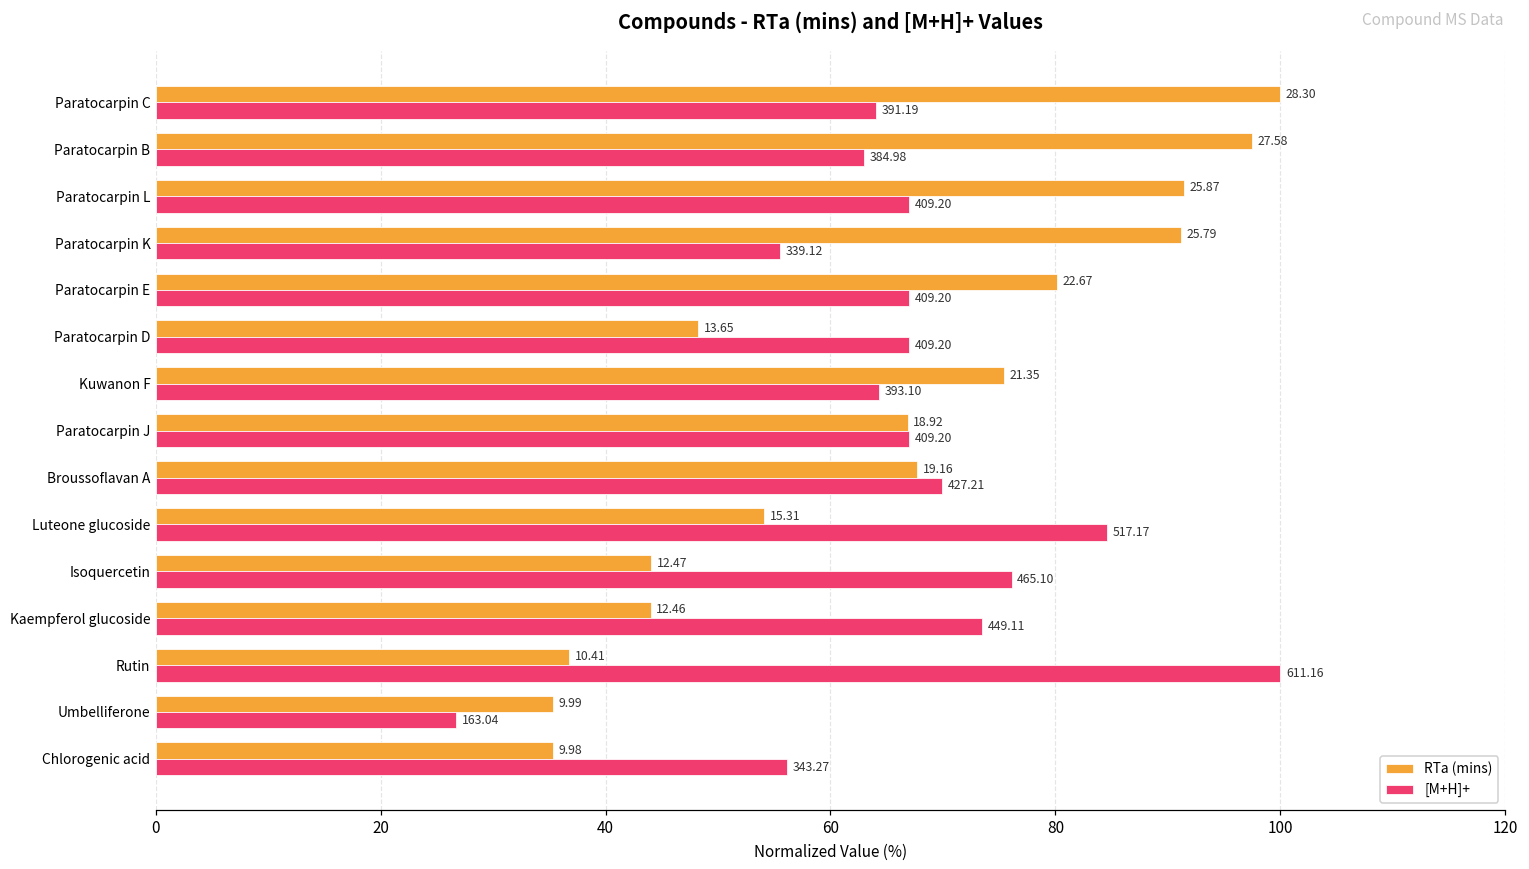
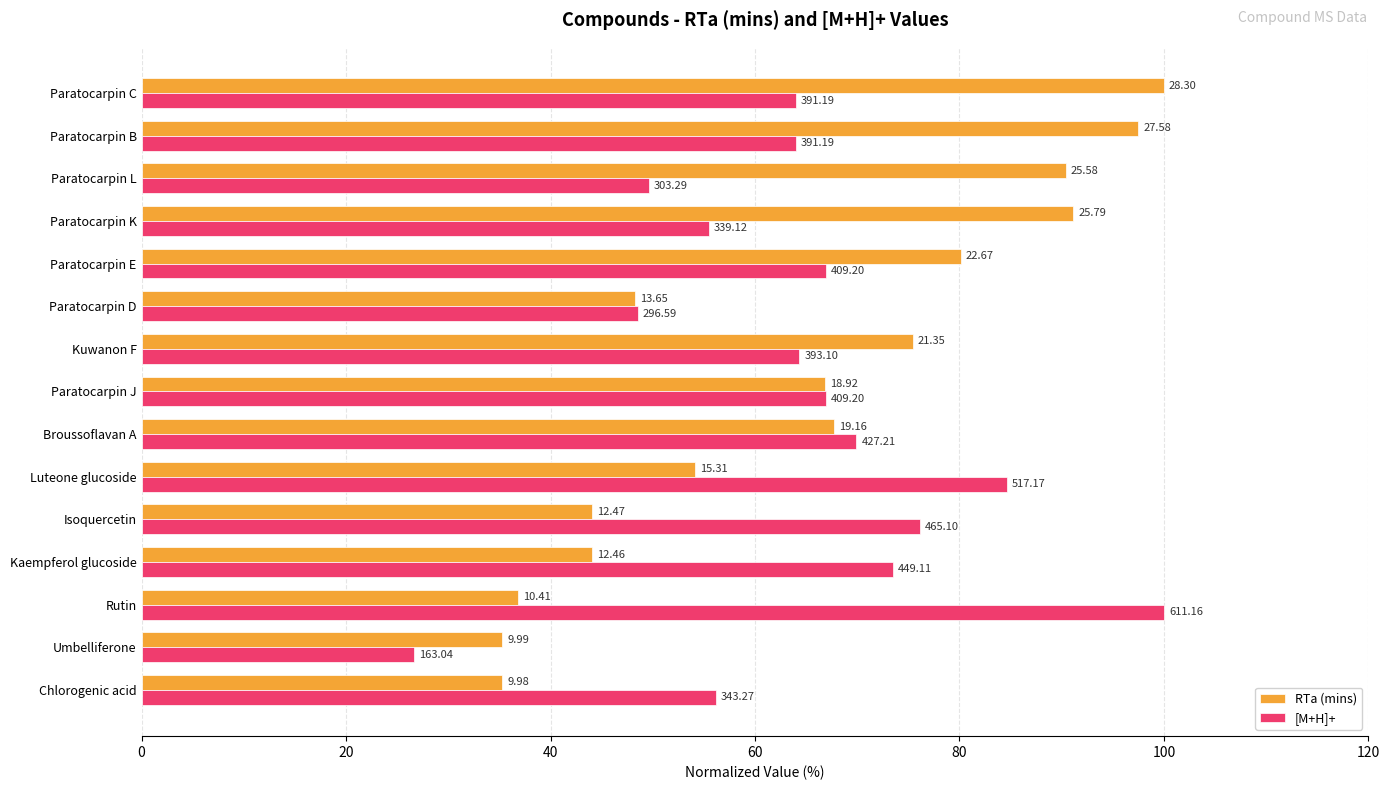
  {
    "RTa (mins)": {
-     "Paratocarpin L": 25.87
+     "Paratocarpin L": 25.58
    },
    "[M+H]+": {
-     "Paratocarpin B": 384.98,
-     "Paratocarpin L": 409.20,
-     "Paratocarpin D": 409.20
+     "Paratocarpin B": 391.19,
+     "Paratocarpin L": 303.29,
+     "Paratocarpin D": 296.59
    }
  }
